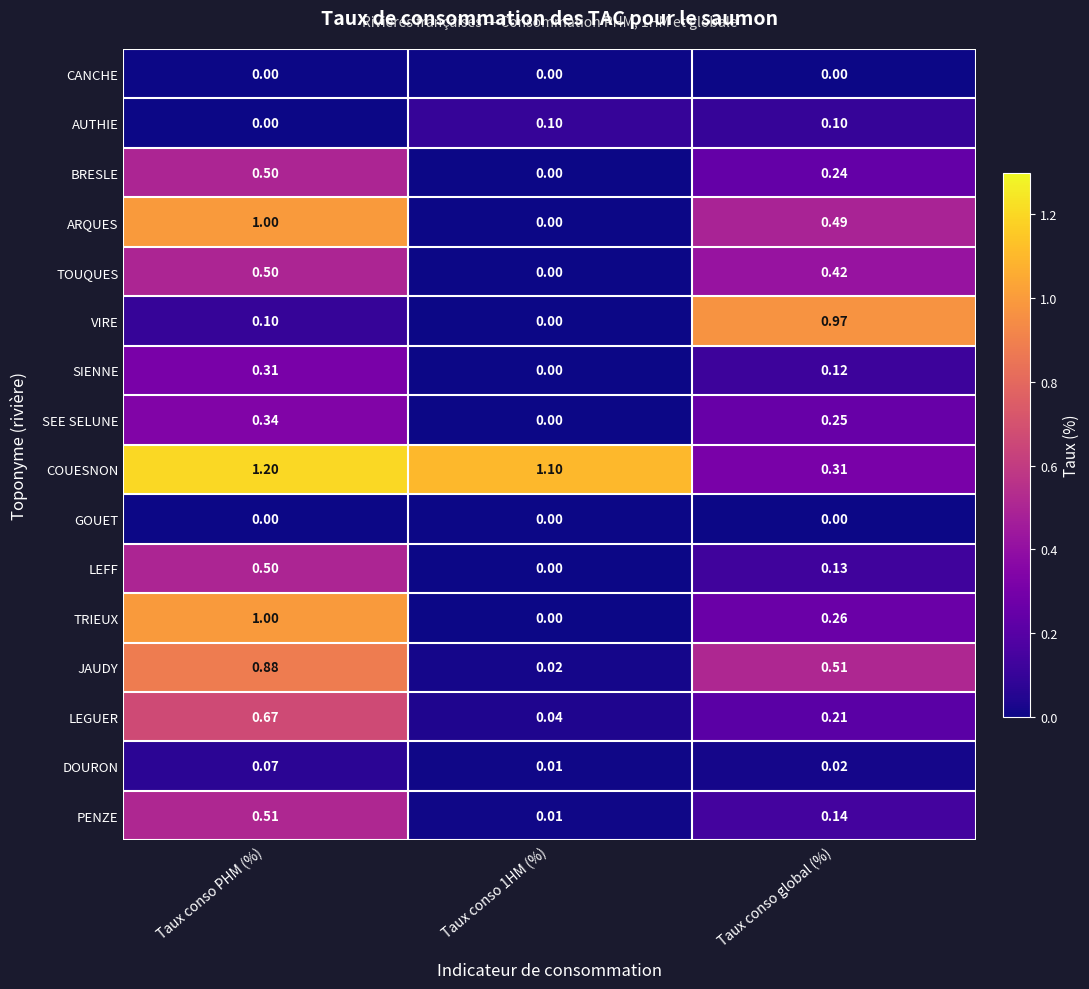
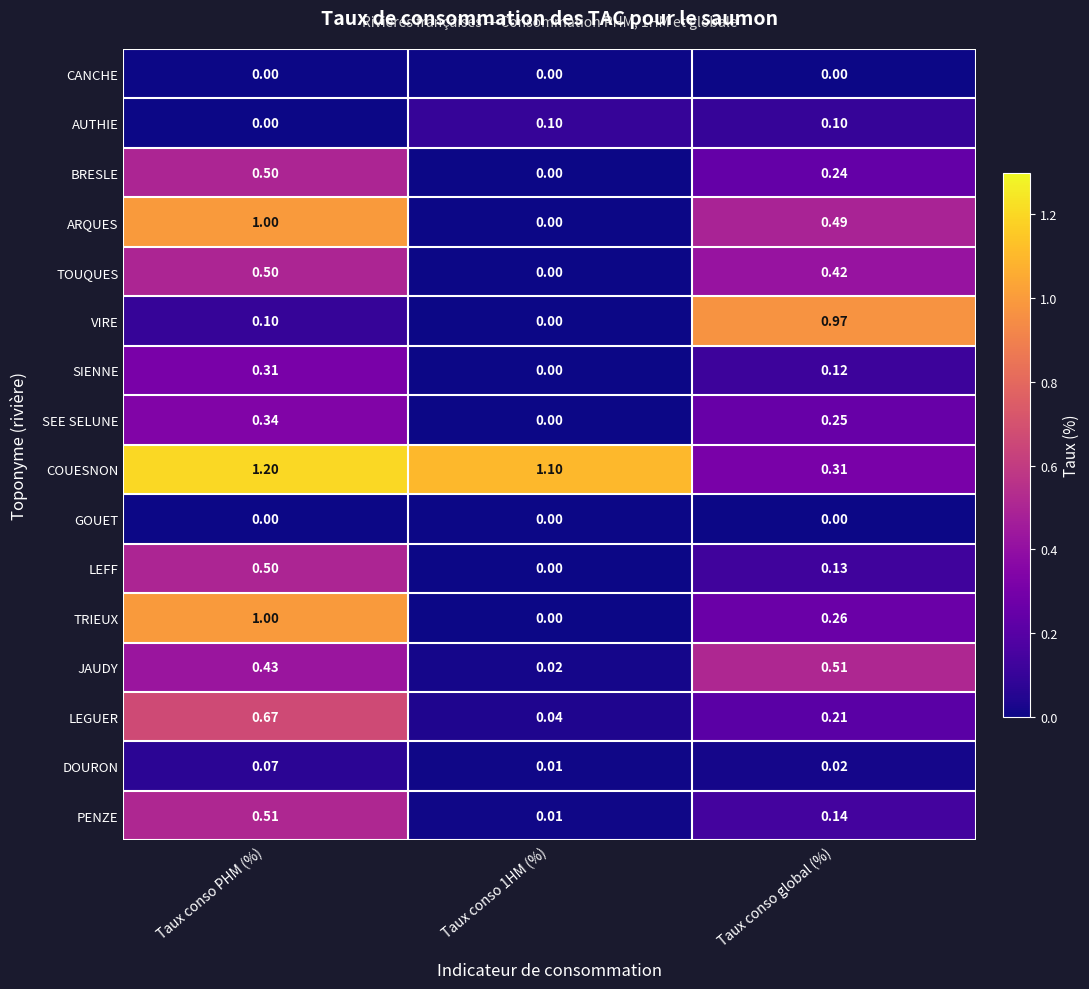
  {
    "CANCHE": {
      "Taux conso PHM (%)": 0.00,
      "Taux conso 1HM (%)": 0.00,
      "Taux conso global (%)": 0.00
    },
    "AUTHIE": {
      "Taux conso PHM (%)": 0.00,
      "Taux conso 1HM (%)": 0.10,
      "Taux conso global (%)": 0.10
    },
    "BRESLE": {
      "Taux conso PHM (%)": 0.50,
      "Taux conso 1HM (%)": 0.00,
      "Taux conso global (%)": 0.24
    },
    "ARQUES": {
      "Taux conso PHM (%)": 1.00,
      "Taux conso 1HM (%)": 0.00,
      "Taux conso global (%)": 0.49
    },
    "TOUQUES": {
      "Taux conso PHM (%)": 0.50,
      "Taux conso 1HM (%)": 0.00,
      "Taux conso global (%)": 0.42
    },
    "VIRE": {
      "Taux conso PHM (%)": 0.10,
      "Taux conso 1HM (%)": 0.00,
      "Taux conso global (%)": 0.97
    },
    "SIENNE": {
      "Taux conso PHM (%)": 0.31,
      "Taux conso 1HM (%)": 0.00,
      "Taux conso global (%)": 0.12
    },
    "SEE SELUNE": {
      "Taux conso PHM (%)": 0.34,
      "Taux conso 1HM (%)": 0.00,
      "Taux conso global (%)": 0.25
    },
    "COUESNON": {
      "Taux conso PHM (%)": 1.20,
      "Taux conso 1HM (%)": 1.10,
      "Taux conso global (%)": 0.31
    },
    "GOUET": {
      "Taux conso PHM (%)": 0.00,
      "Taux conso 1HM (%)": 0.00,
      "Taux conso global (%)": 0.00
    },
    "LEFF": {
      "Taux conso PHM (%)": 0.50,
      "Taux conso 1HM (%)": 0.00,
      "Taux conso global (%)": 0.13
    },
    "TRIEUX": {
      "Taux conso PHM (%)": 1.00,
      "Taux conso 1HM (%)": 0.00,
      "Taux conso global (%)": 0.26
    },
    "JAUDY": {
-     "Taux conso PHM (%)": 0.88,
+     "Taux conso PHM (%)": 0.43,
      "Taux conso 1HM (%)": 0.02,
      "Taux conso global (%)": 0.51
    },
    "LEGUER": {
      "Taux conso PHM (%)": 0.67,
      "Taux conso 1HM (%)": 0.04,
      "Taux conso global (%)": 0.21
    },
    "DOURON": {
      "Taux conso PHM (%)": 0.07,
      "Taux conso 1HM (%)": 0.01,
      "Taux conso global (%)": 0.02
    },
    "PENZE": {
      "Taux conso PHM (%)": 0.51,
      "Taux conso 1HM (%)": 0.01,
      "Taux conso global (%)": 0.14
    }
  }
